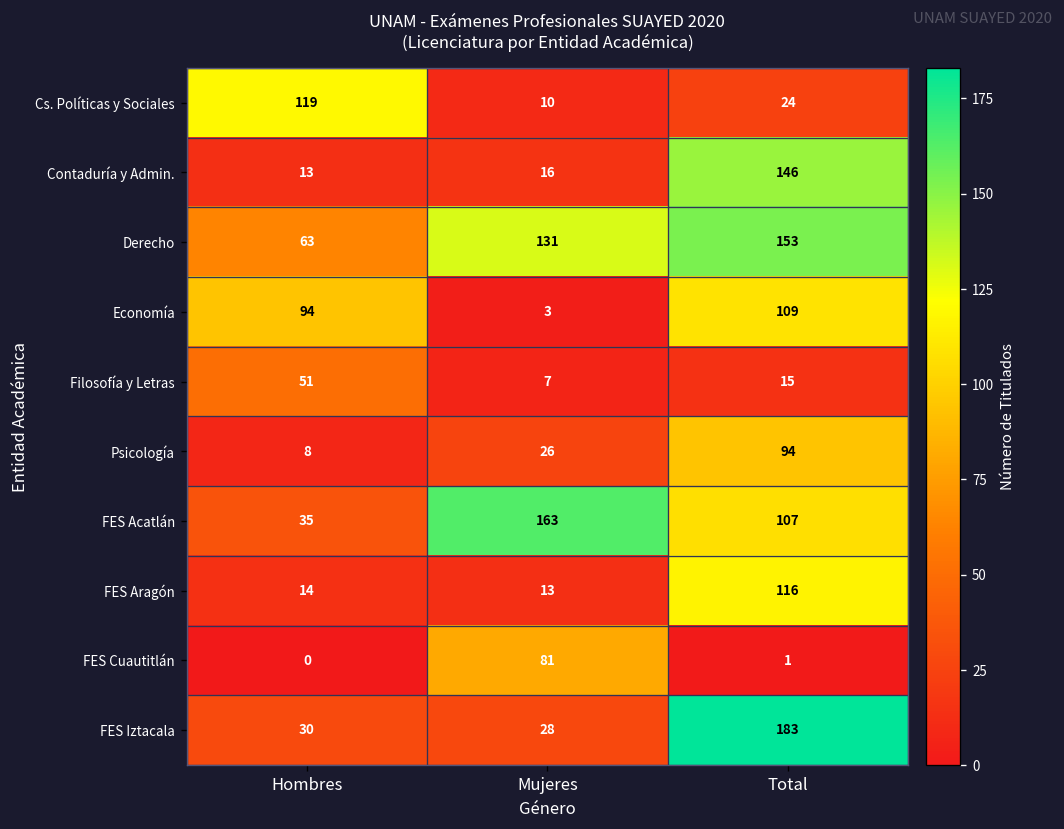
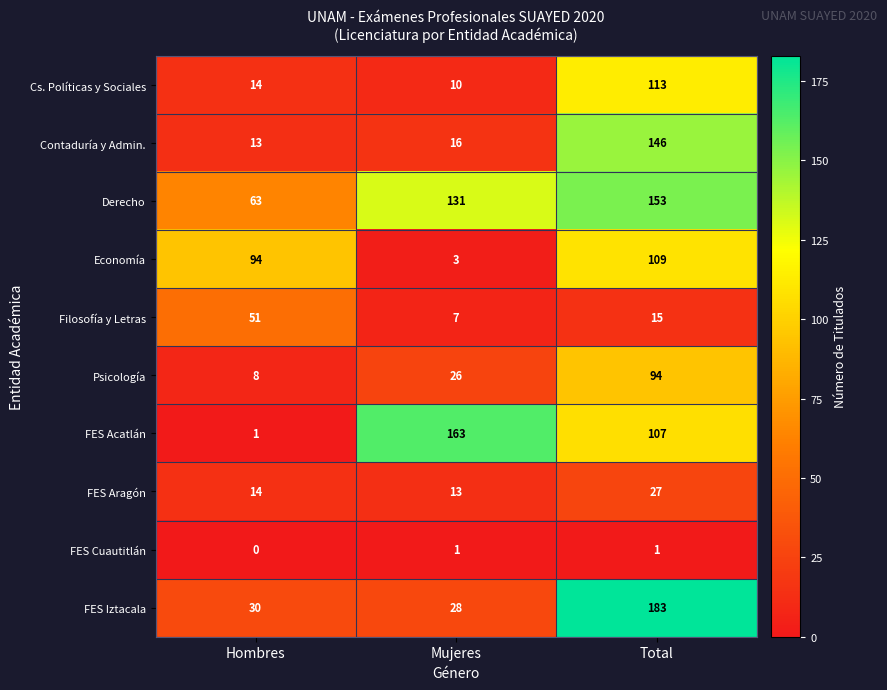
  {
    "Cs. Políticas y Sociales": {
-     "Hombres": 119,
+     "Hombres": 14,
      "Mujeres": 10,
-     "Total": 24
+     "Total": 113
    },
    "Contaduría y Admin.": {
      "Hombres": 13,
      "Mujeres": 16,
      "Total": 146
    },
    "Derecho": {
      "Hombres": 63,
      "Mujeres": 131,
      "Total": 153
    },
    "Economía": {
      "Hombres": 94,
      "Mujeres": 3,
      "Total": 109
    },
    "Filosofía y Letras": {
      "Hombres": 51,
      "Mujeres": 7,
      "Total": 15
    },
    "Psicología": {
      "Hombres": 8,
      "Mujeres": 26,
      "Total": 94
    },
    "FES Acatlán": {
-     "Hombres": 35,
+     "Hombres": 1,
      "Mujeres": 163,
      "Total": 107
    },
    "FES Aragón": {
      "Hombres": 14,
      "Mujeres": 13,
-     "Total": 116
+     "Total": 27
    },
    "FES Cuautitlán": {
      "Hombres": 0,
-     "Mujeres": 81,
+     "Mujeres": 1,
      "Total": 1
    },
    "FES Iztacala": {
      "Hombres": 30,
      "Mujeres": 28,
      "Total": 183
    }
  }
